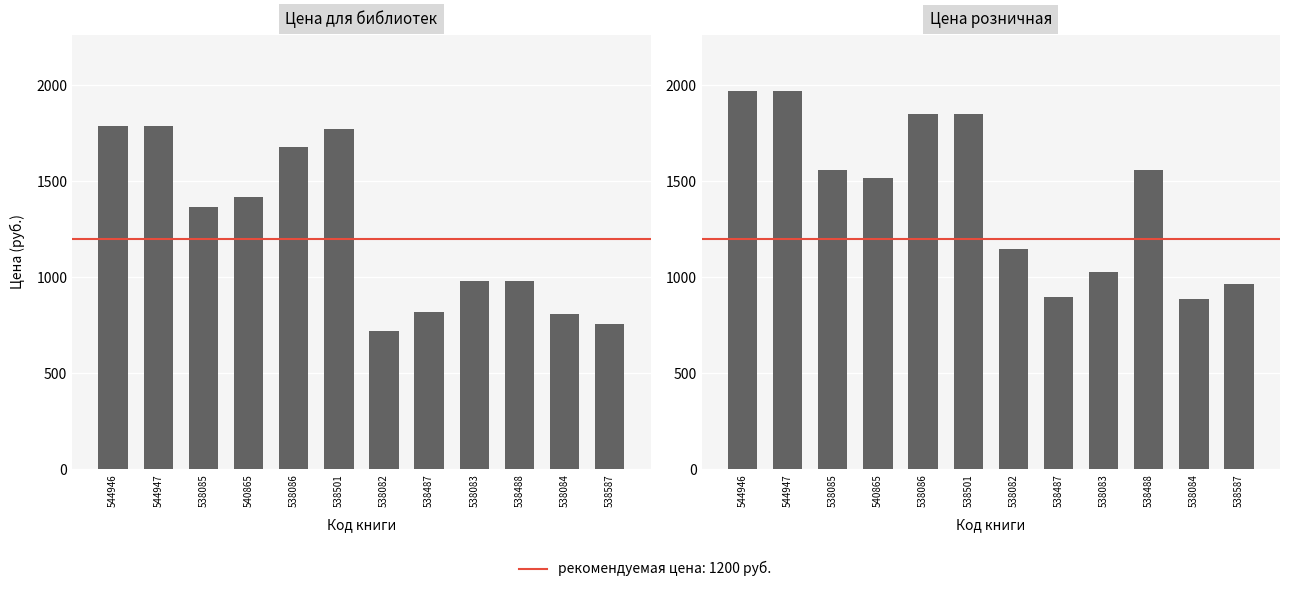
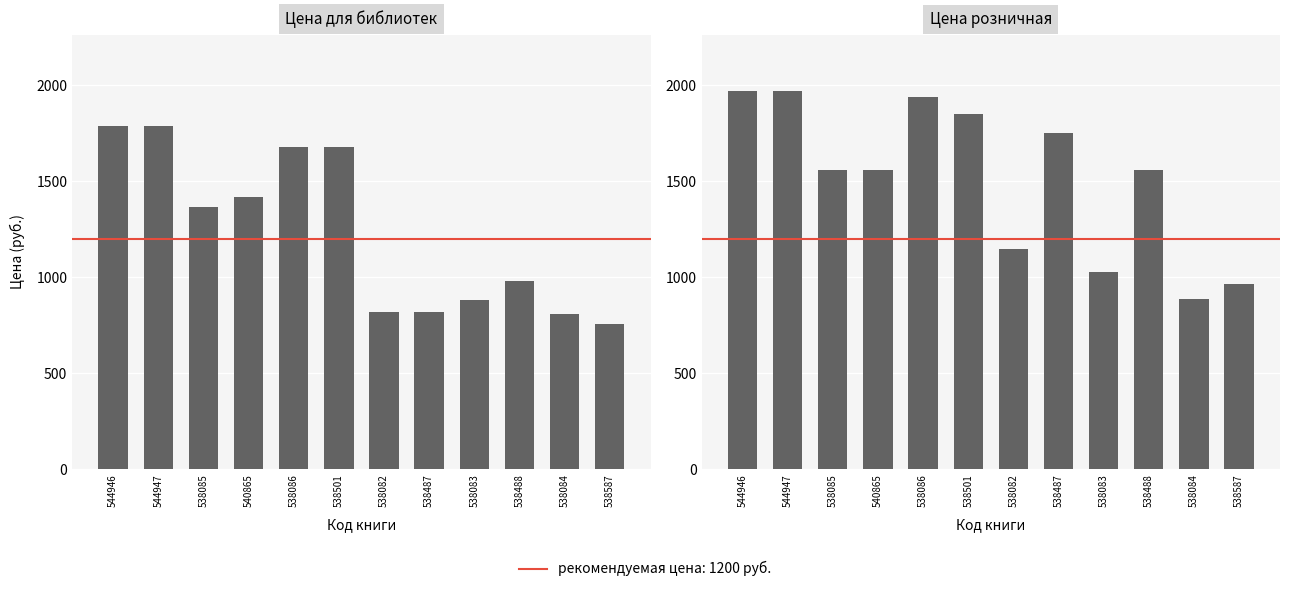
  {
    "Цена для библиотек": {
      "544946": 1790,
      "544947": 1790,
      "538085": 1360,
      "540865": 1420,
      "538086": 1680,
-     "538501": 1770,
-     "538082": 720,
+     "538501": 1680,
+     "538082": 820,
      "538487": 820,
-     "538083": 980,
+     "538083": 880,
      "538488": 980,
      "538084": 810,
      "538587": 760
    },
    "Цена розничная": {
      "544946": 1970,
      "544947": 1970,
      "538085": 1560,
-     "540865": 1520,
-     "538086": 1850,
+     "540865": 1560,
+     "538086": 1940,
      "538501": 1850,
      "538082": 1150,
-     "538487": 900,
+     "538487": 1750,
      "538083": 1030,
      "538488": 1560,
      "538084": 890,
      "538587": 960
    }
  }
